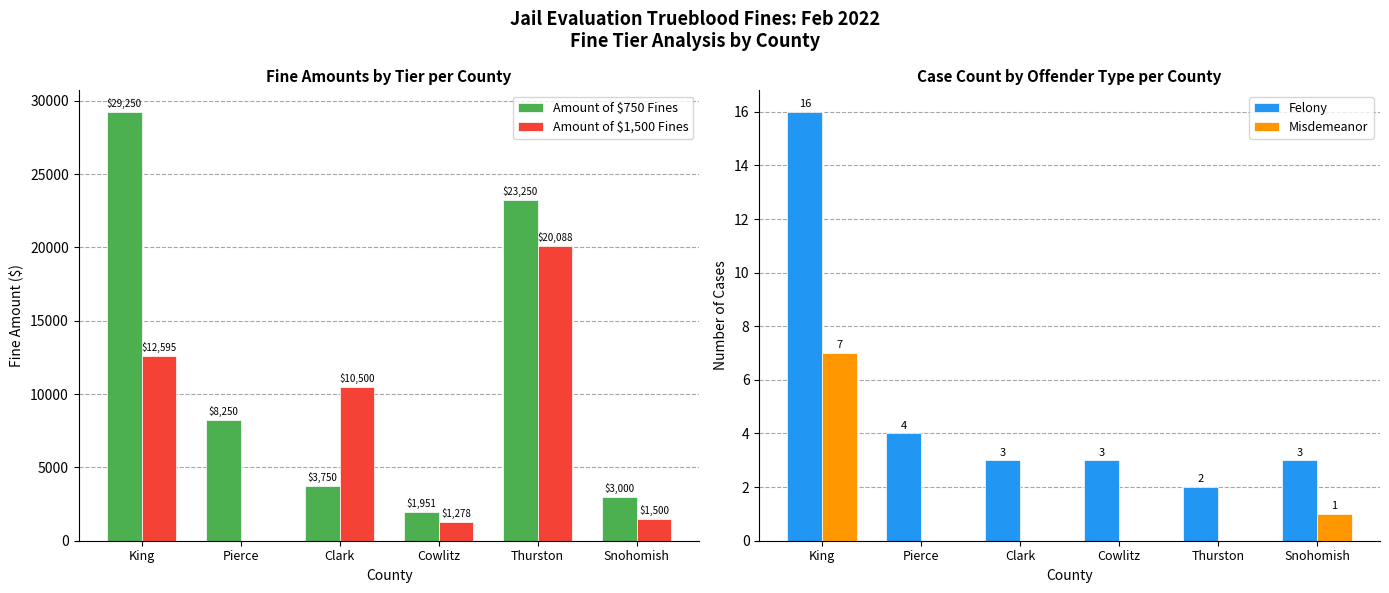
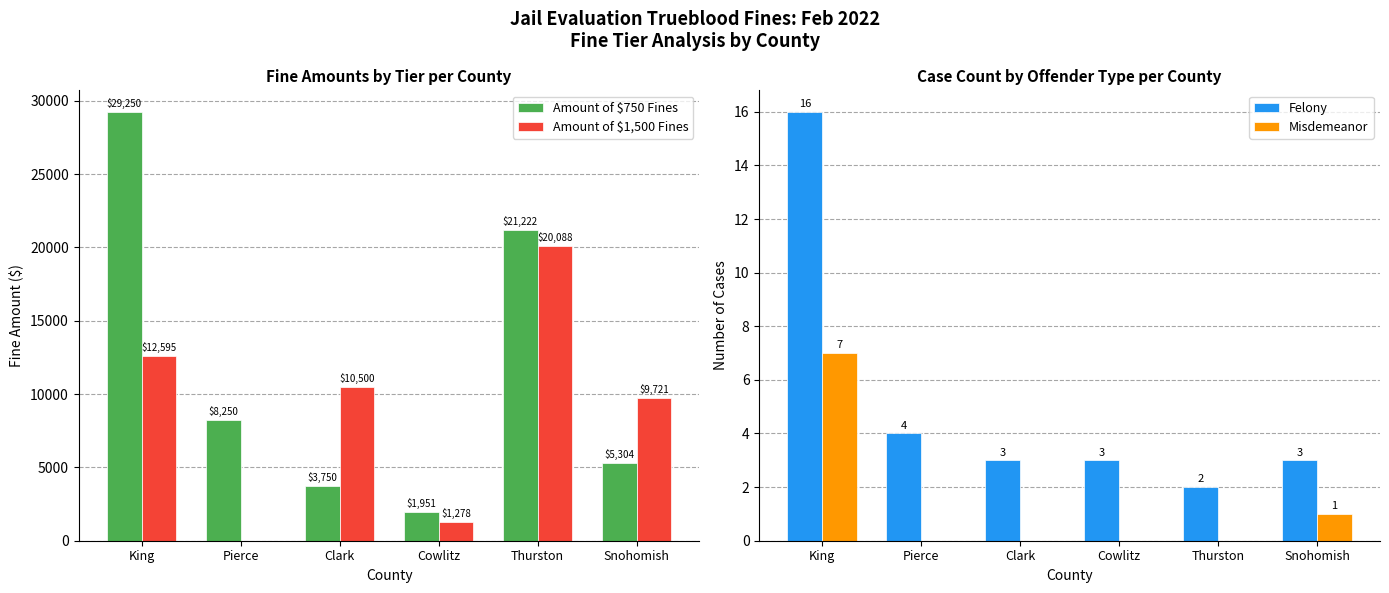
  {
    "Fine Amounts by Tier per County": {
      "Amount of $750 Fines": {
        "King": "$29,250",
        "Pierce": "$8,250",
        "Clark": "$3,750",
        "Cowlitz": "$1,951",
-       "Thurston": "$23,250",
-       "Snohomish": "$3,000"
+       "Thurston": "$21,222",
+       "Snohomish": "$5,304"
      },
      "Amount of $1,500 Fines": {
        "King": "$12,595",
        "Clark": "$10,500",
        "Cowlitz": "$1,278",
        "Thurston": "$20,088",
-       "Snohomish": "$1,500"
+       "Snohomish": "$9,721"
      }
    },
    "Case Count by Offender Type per County": {
      "Felony": {
        "King": "16",
        "Pierce": "4",
        "Clark": "3",
        "Cowlitz": "3",
        "Thurston": "2",
        "Snohomish": "3"
      },
      "Misdemeanor": {
        "King": "7",
        "Snohomish": "1"
      }
    }
  }
